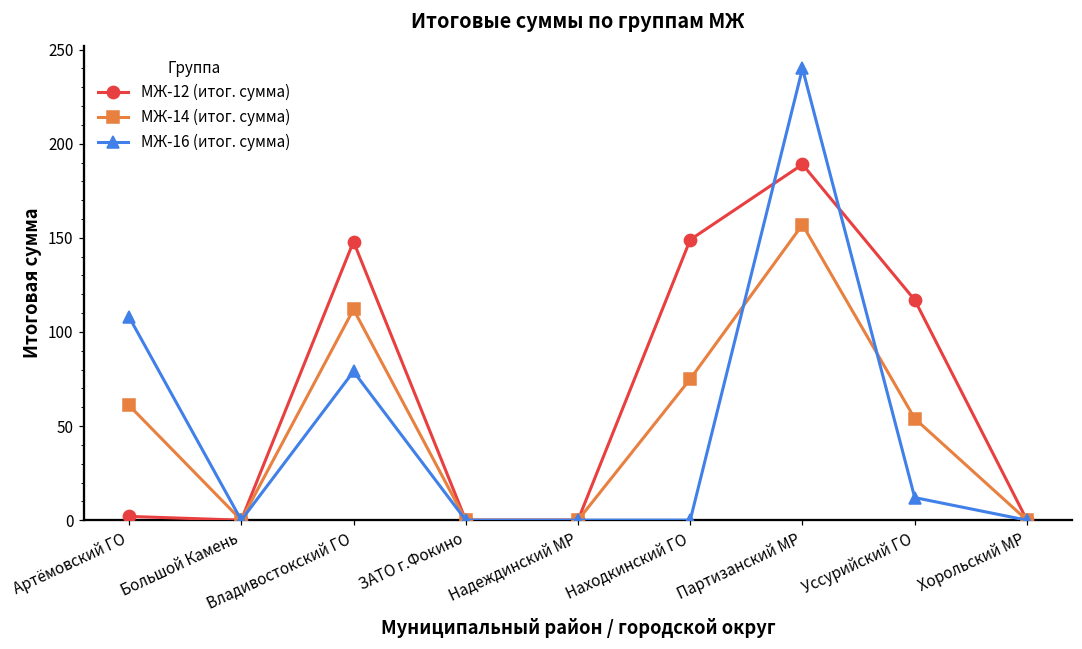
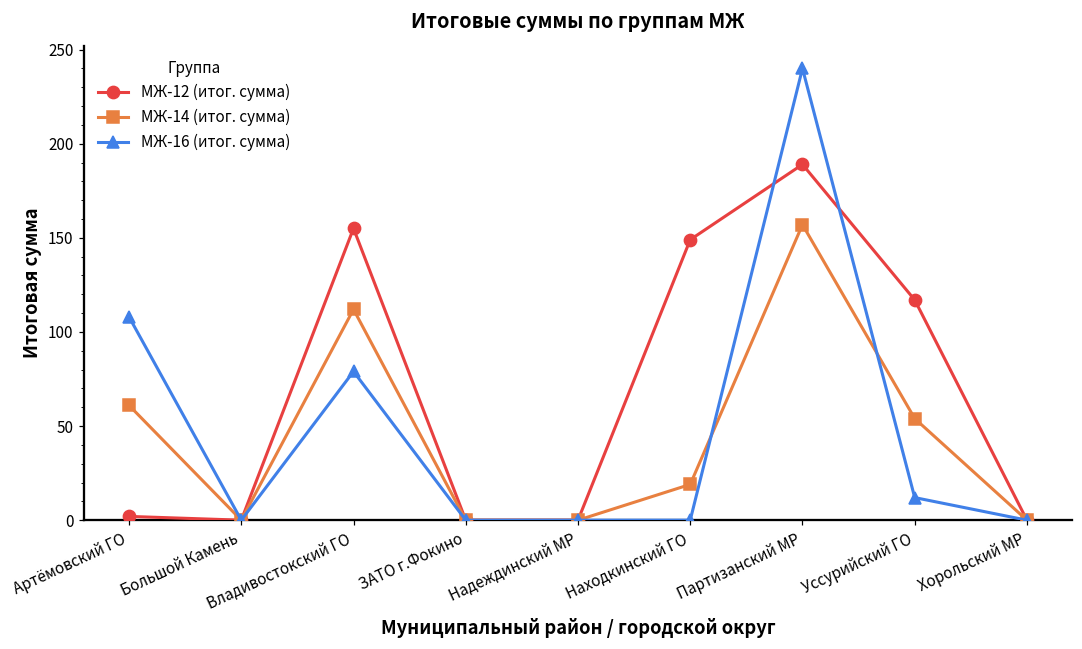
  {
    "МЖ-12 (итог. сумма)": {
      "Артёмовский ГО": 2,
-     "Владивостокский ГО": 148,
+     "Владивостокский ГО": 155,
      "Находкинский ГО": 149,
      "Партизанский МР": 189,
      "Уссурийский ГО": 117
    },
    "МЖ-14 (итог. сумма)": {
      "Артёмовский ГО": 61,
      "Владивостокский ГО": 112,
-     "Находкинский ГО": 75,
+     "Находкинский ГО": 19,
      "Партизанский МР": 157,
      "Уссурийский ГО": 54
    },
    "МЖ-16 (итог. сумма)": {
      "Артёмовский ГО": 108,
      "Владивостокский ГО": 79,
      "Находкинский ГО": 0,
      "Партизанский МР": 240,
      "Уссурийский ГО": 12
    }
  }
